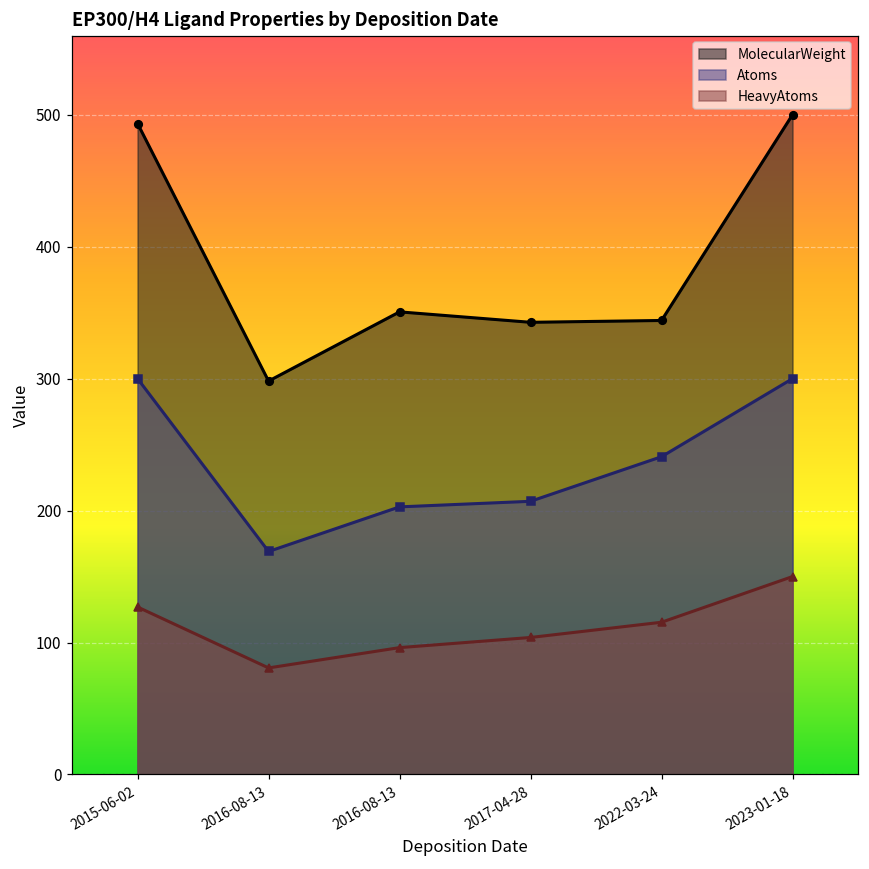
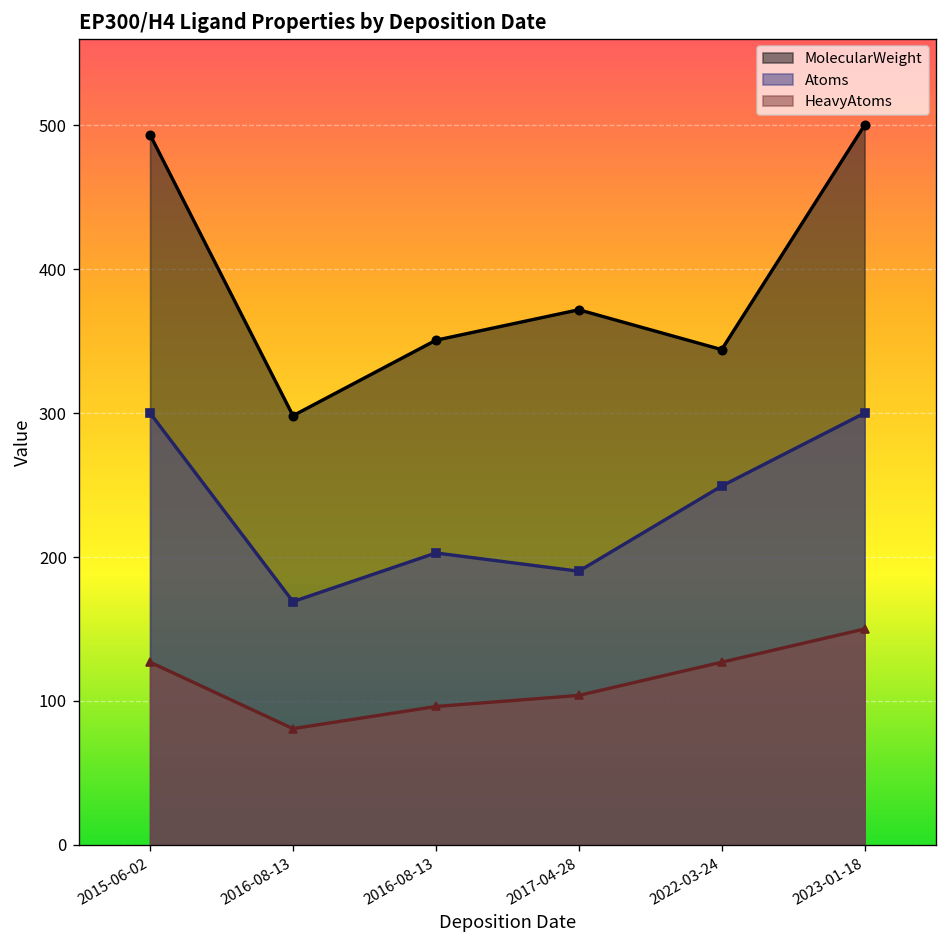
  {
    "MolecularWeight": {
      "2015-06-02": 493,
-     "2017-04-28": 343,
+     "2017-04-28": 372,
      "2022-03-24": 344,
      "2023-01-18": 500
    },
    "Atoms": {
      "2015-06-02": 300,
-     "2017-04-28": 207,
-     "2022-03-24": 241,
+     "2017-04-28": 190,
+     "2022-03-24": 249,
      "2023-01-18": 300
    },
    "HeavyAtoms": {
      "2015-06-02": 127,
      "2017-04-28": 104,
-     "2022-03-24": 115,
+     "2022-03-24": 127,
      "2023-01-18": 150
    }
  }
